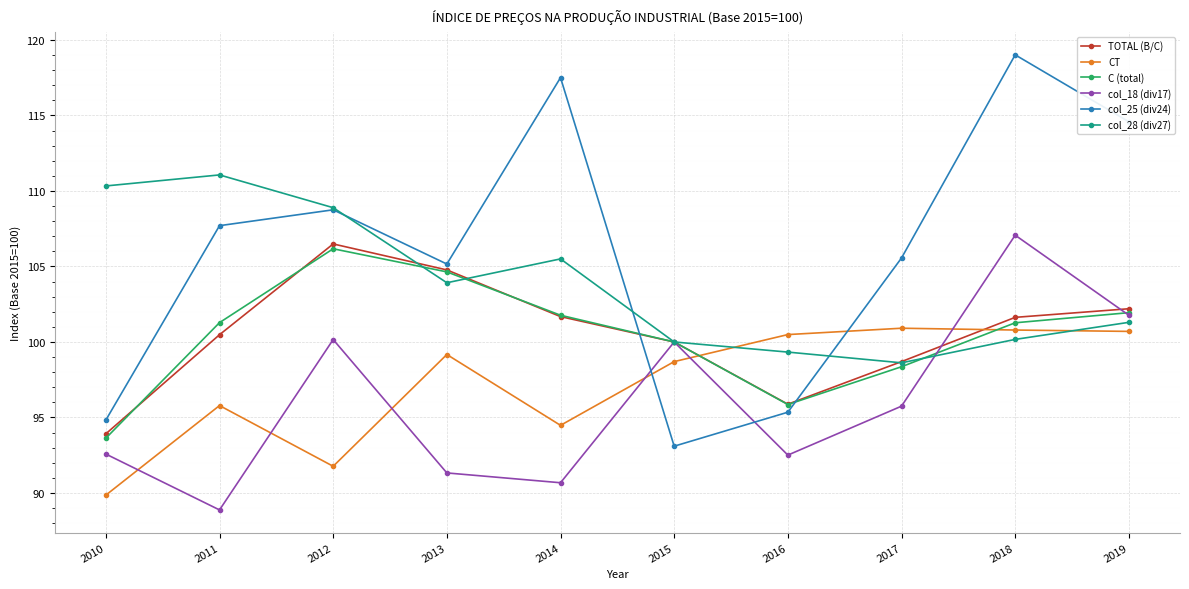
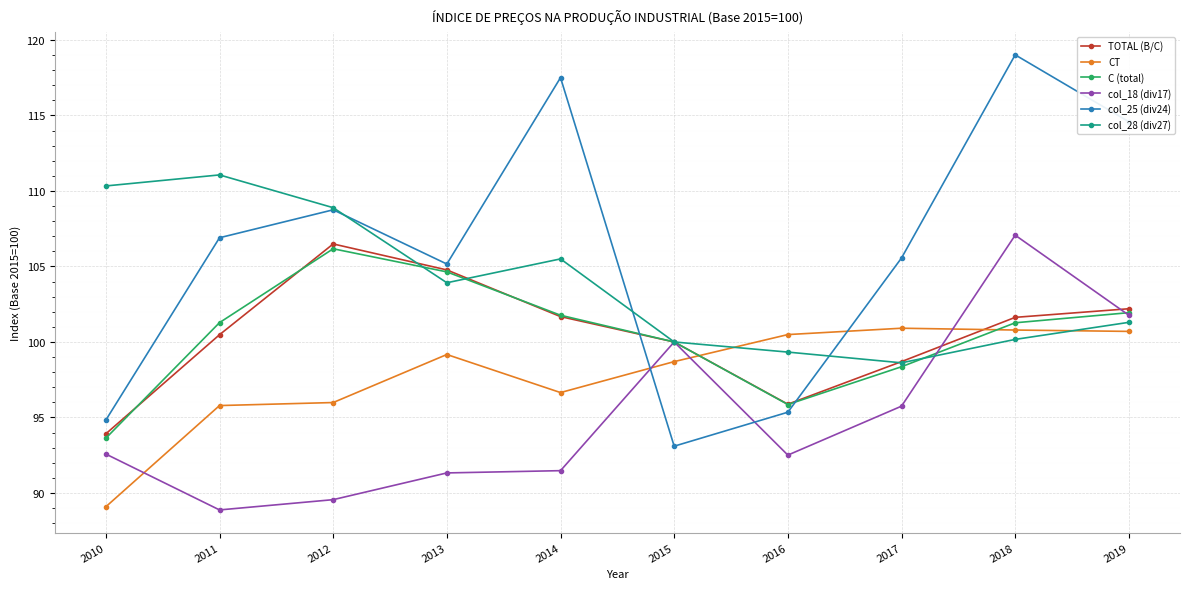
  {
    "TOTAL (B/C)": {
      "2010": 93.9,
      "2011": 100.5,
      "2012": 106.5,
      "2018": 101.6,
      "2019": 102.2
    },
    "CT": {
-     "2010": 89.9,
+     "2010": 89.1,
      "2011": 95.8,
-     "2012": 91.8,
+     "2012": 96.0,
      "2013": 99.2,
-     "2014": 94.5,
+     "2014": 96.7,
      "2015": 98.7,
      "2016": 100.5,
      "2017": 100.9,
      "2018": 100.8,
      "2019": 100.7
    },
    "col_18 (div17)": {
      "2010": 92.6,
      "2011": 88.9,
-     "2012": 100.2,
+     "2012": 89.6,
      "2013": 91.3,
-     "2014": 90.7,
+     "2014": 91.5,
      "2016": 92.5,
      "2017": 95.8,
      "2018": 107.1
    },
    "col_25 (div24)": {
      "2010": 94.8,
-     "2011": 107.7,
+     "2011": 106.9,
      "2013": 105.2,
      "2014": 117.5,
      "2015": 93.1,
      "2016": 95.4,
      "2017": 105.6,
      "2018": 119.0
    }
  }
